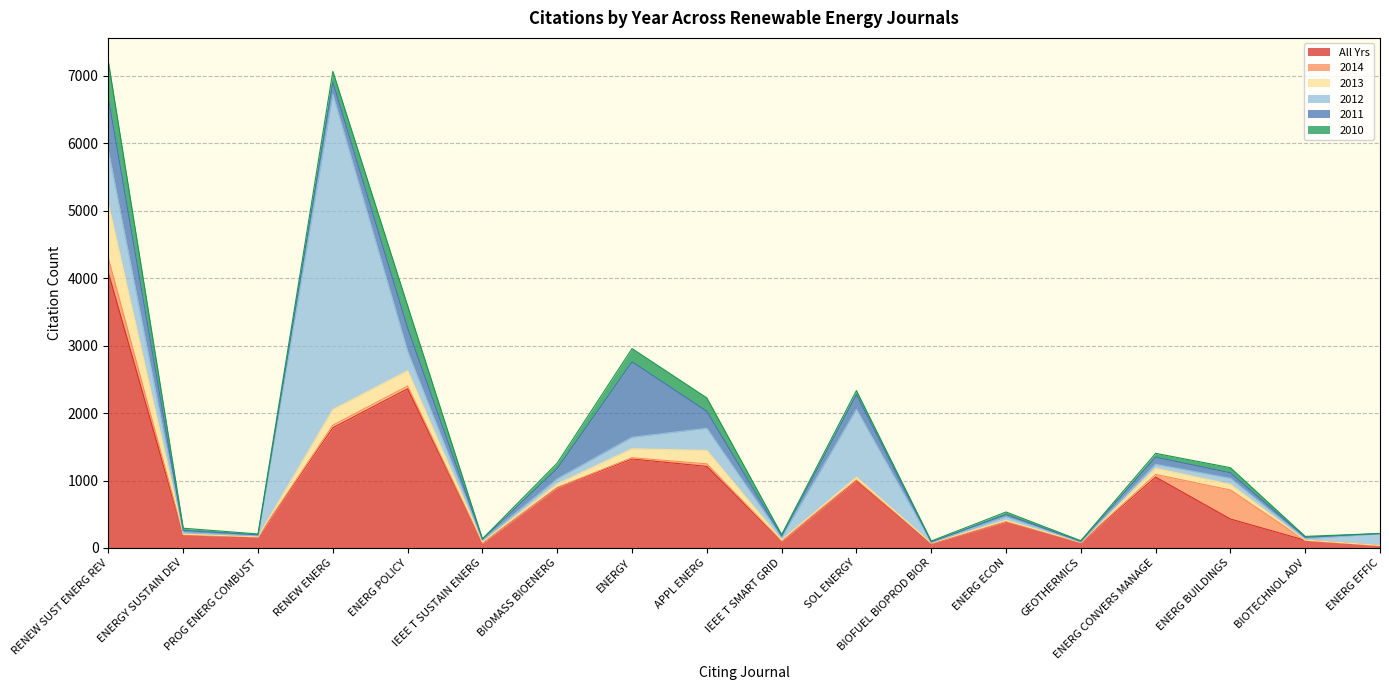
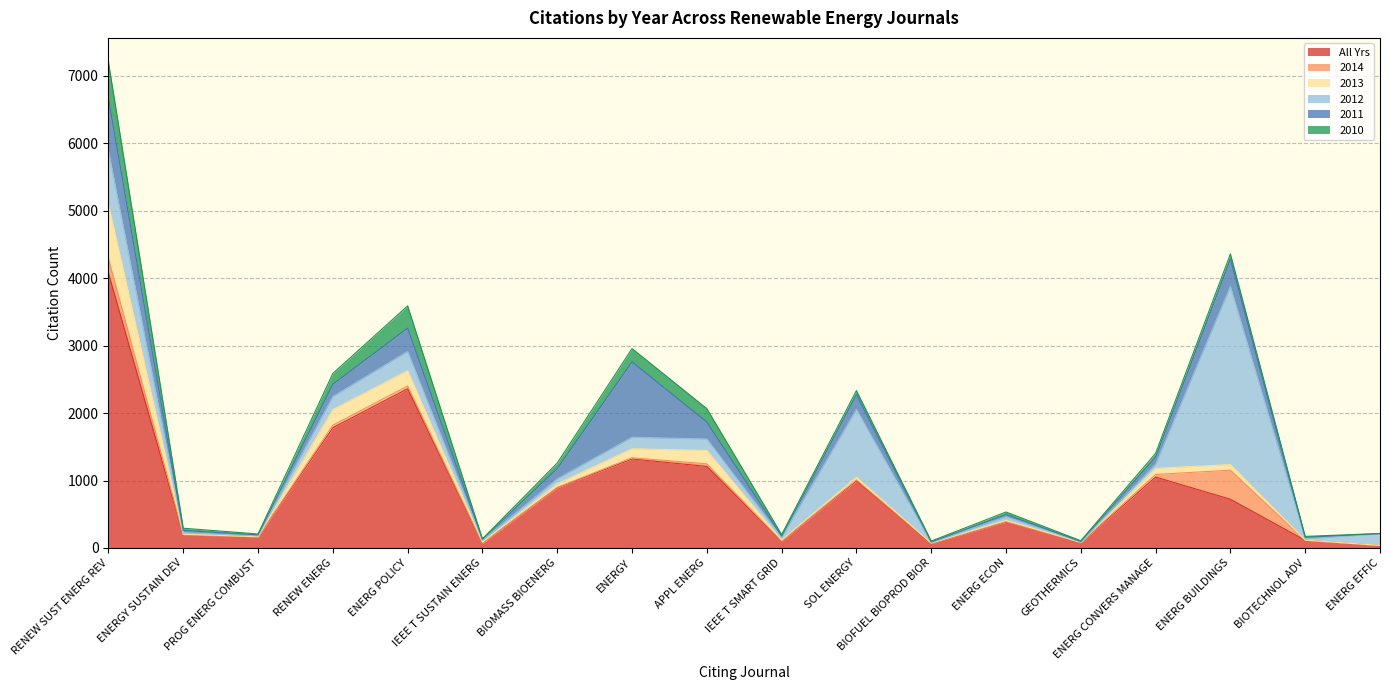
  {
    "All Yrs": {
      "RENEW SUST ENERG REV": 4100,
      "RENEW ENERG": 1800,
      "ENERG POLICY": 2400,
      "ENERG CONVERS MANAGE": 1100,
-     "ENERG BUILDINGS": 400
+     "ENERG BUILDINGS": 700
    },
    "2014": {
      "RENEW SUST ENERG REV": 200,
      "RENEW ENERG": 0,
      "ENERG POLICY": 0,
      "ENERG CONVERS MANAGE": 0,
      "ENERG BUILDINGS": 400
    },
    "2013": {
      "RENEW SUST ENERG REV": 800,
      "RENEW ENERG": 200,
      "ENERG POLICY": 200,
      "BIOMASS BIOENERG": 100,
      "ENERGY": 100,
      "APPL ENERG": 200,
      "SOL ENERGY": 0,
      "ENERG CONVERS MANAGE": 100,
      "ENERG BUILDINGS": 100
    },
    "2012": {
      "RENEW SUST ENERG REV": 800,
-     "RENEW ENERG": 4700,
+     "RENEW ENERG": 200,
      "ENERG POLICY": 300,
      "BIOMASS BIOENERG": 100,
      "ENERGY": 200,
-     "APPL ENERG": 300,
+     "APPL ENERG": 200,
      "SOL ENERGY": 1000,
      "ENERG CONVERS MANAGE": 100,
-     "ENERG BUILDINGS": 100
+     "ENERG BUILDINGS": 2600
    },
    "2011": {
      "RENEW SUST ENERG REV": 800,
      "RENEW ENERG": 200,
      "ENERG POLICY": 300,
      "BIOMASS BIOENERG": 200,
      "ENERGY": 1100,
      "APPL ENERG": 300,
      "SOL ENERGY": 200,
      "ENERG CONVERS MANAGE": 100,
-     "ENERG BUILDINGS": 100
+     "ENERG BUILDINGS": 400
    },
    "2010": {
      "RENEW SUST ENERG REV": 500,
      "RENEW ENERG": 200,
      "ENERG POLICY": 300,
      "BIOMASS BIOENERG": 100,
      "ENERGY": 200,
      "APPL ENERG": 200,
      "SOL ENERGY": 100,
      "ENERG ECON": 0,
      "ENERG CONVERS MANAGE": 100,
      "ENERG BUILDINGS": 100
    }
  }
